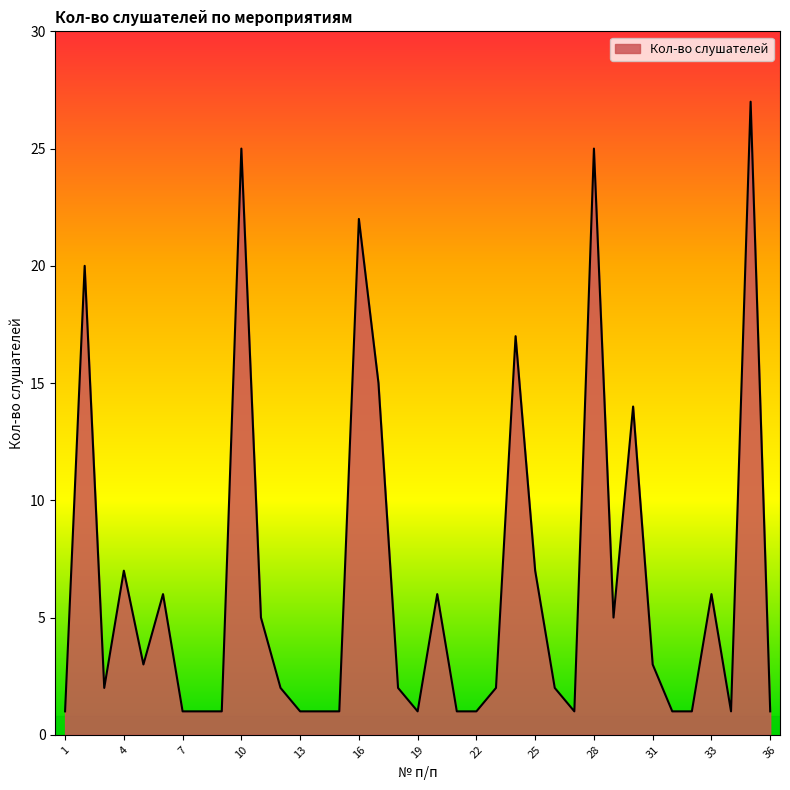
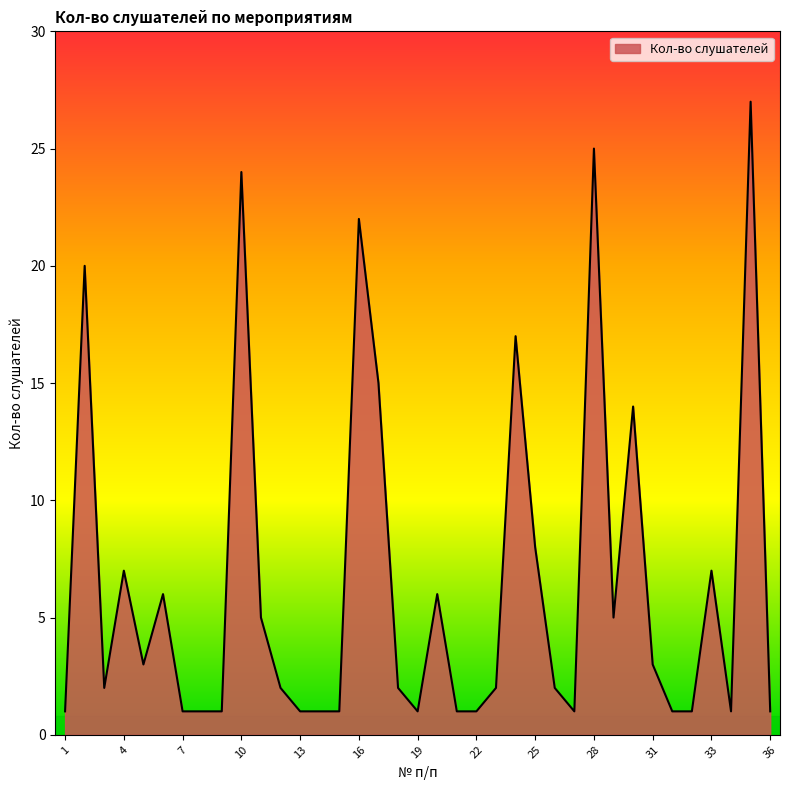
  {
    "1": 1,
    "4": 7,
    "7": 1,
-   "10": 25,
+   "10": 24,
    "13": 1,
    "16": 22,
    "19": 1,
    "22": 1,
-   "25": 7,
+   "25": 8,
    "28": 25,
    "31": 3,
-   "33": 6,
+   "33": 7,
    "36": 1
  }
